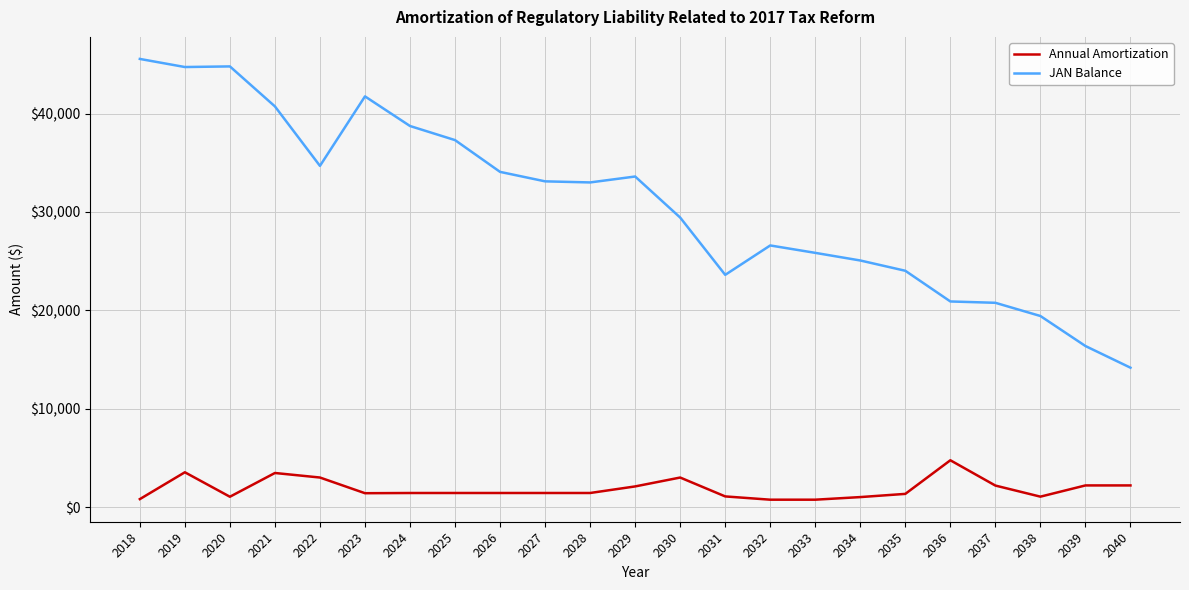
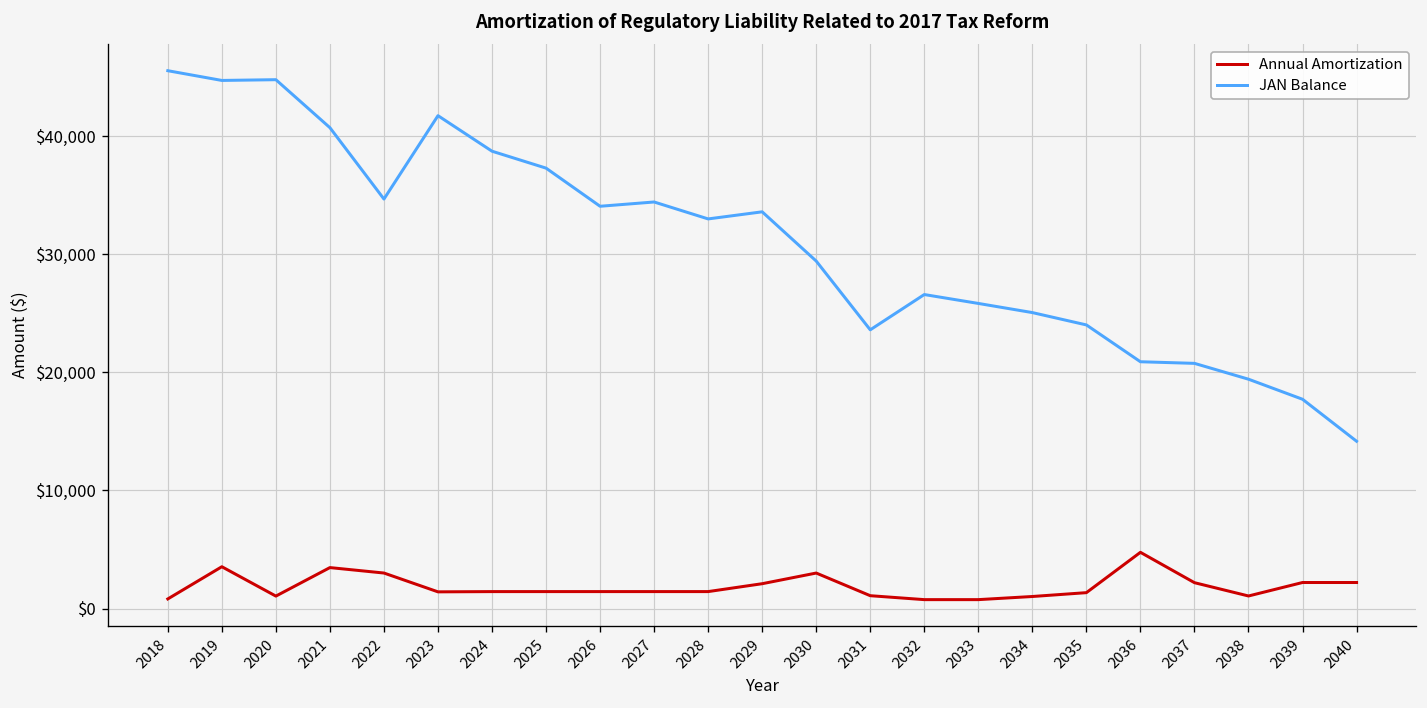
  {
    "Annual Amortization": {
      "2018": "$1,000",
      "2019": "$4,000",
      "2020": "$1,000",
      "2021": "$3,000",
      "2022": "$3,000",
      "2023": "$1,000",
      "2024": "$1,000",
      "2025": "$1,000",
      "2026": "$1,000",
      "2027": "$1,000",
      "2028": "$1,000",
      "2029": "$2,000",
      "2030": "$3,000",
      "2031": "$1,000",
      "2032": "$1,000",
      "2033": "$1,000",
      "2034": "$1,000",
      "2035": "$1,000",
      "2036": "$5,000",
      "2037": "$2,000",
      "2038": "$1,000",
      "2039": "$2,000",
      "2040": "$2,000"
    },
    "JAN Balance": {
      "2018": "$46,000",
      "2019": "$45,000",
      "2020": "$45,000",
      "2021": "$41,000",
      "2022": "$35,000",
      "2023": "$42,000",
      "2024": "$39,000",
      "2025": "$37,000",
      "2026": "$34,000",
-     "2027": "$33,000",
+     "2027": "$34,000",
      "2028": "$33,000",
      "2029": "$34,000",
      "2030": "$29,000",
      "2031": "$24,000",
      "2032": "$27,000",
      "2033": "$26,000",
      "2034": "$25,000",
      "2035": "$24,000",
      "2036": "$21,000",
      "2037": "$21,000",
      "2038": "$19,000",
-     "2039": "$16,000",
+     "2039": "$18,000",
      "2040": "$14,000"
    }
  }
